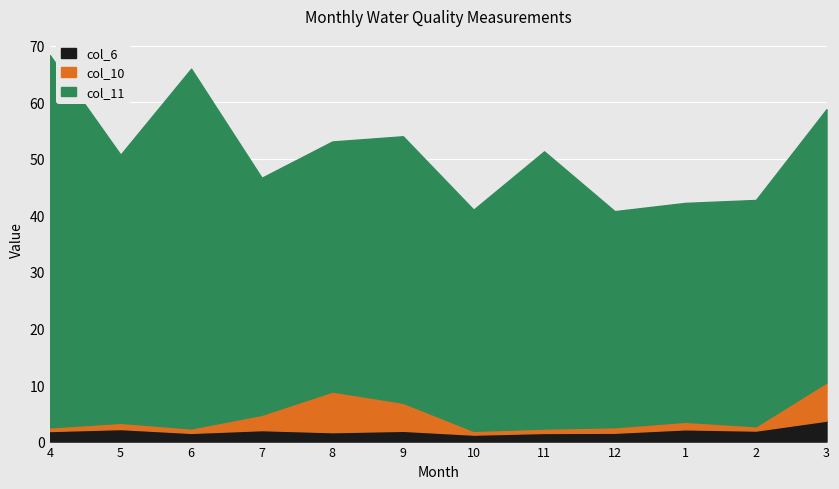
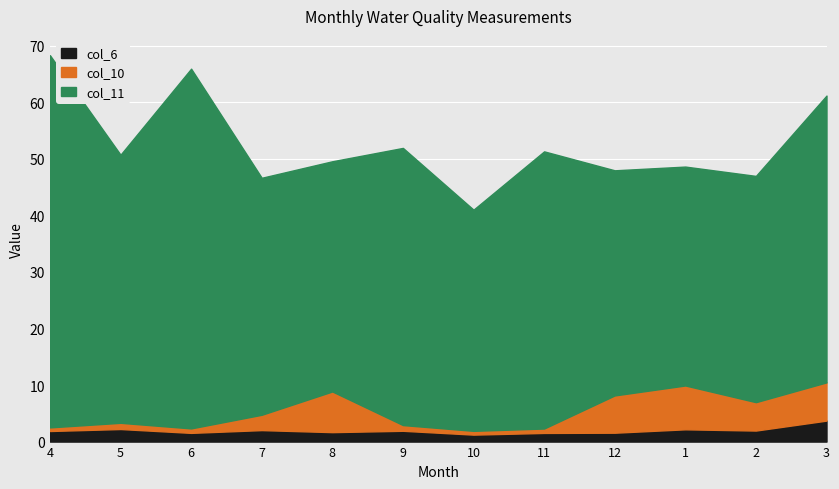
  {
    "col_10": {
-     "9": 5,
-     "12": 1,
-     "1": 1,
-     "2": 1
+     "9": 1,
+     "12": 7,
+     "1": 8,
+     "2": 5
    },
    "col_11": {
      "4": 66,
      "5": 47,
      "6": 64,
      "7": 42,
-     "8": 44,
-     "9": 47,
+     "8": 41,
+     "9": 49,
      "10": 39,
      "11": 49,
-     "12": 38,
+     "12": 40,
      "1": 39,
      "2": 40,
-     "3": 48
+     "3": 51
    }
  }
